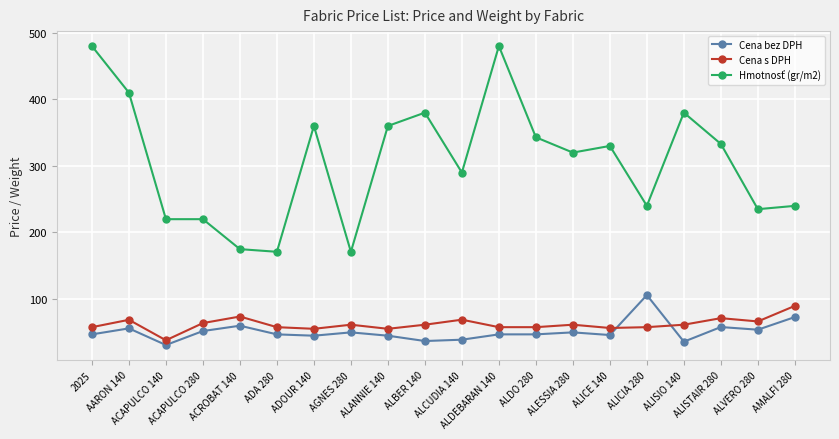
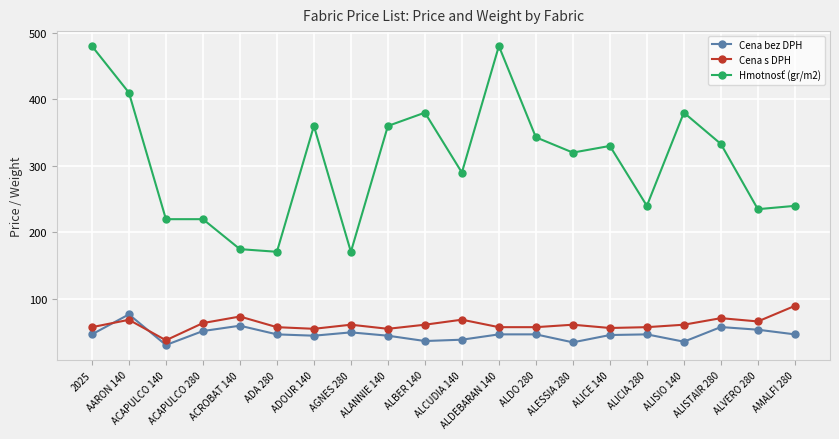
  {
    "Cena bez DPH": {
      "2025": 50,
-     "AARON 140": 60,
+     "AARON 140": 80,
      "ACAPULCO 140": 30,
      "ACAPULCO 280": 50,
      "ACROBAT 140": 60,
      "ADA 280": 50,
      "ADOUR 140": 50,
      "AGNES 280": 50,
      "ALANNIE 140": 50,
      "ALBER 140": 40,
      "ALCUDIA 140": 40,
      "ALDEBARAN 140": 50,
      "ALDO 280": 50,
-     "ALESSIA 280": 50,
+     "ALESSIA 280": 40,
      "ALICE 140": 50,
-     "ALICIA 280": 110,
+     "ALICIA 280": 50,
      "ALISIO 140": 40,
      "ALISTAIR 280": 60,
      "ALVERO 280": 50,
-     "AMALFI 280": 70
+     "AMALFI 280": 50
    },
    "Cena s DPH": {
      "2025": 60,
      "AARON 140": 70,
      "ACAPULCO 140": 40,
      "ACAPULCO 280": 60,
      "ACROBAT 140": 70,
      "ADA 280": 60,
      "ADOUR 140": 60,
      "AGNES 280": 60,
      "ALANNIE 140": 60,
      "ALBER 140": 60,
      "ALCUDIA 140": 70,
      "ALDEBARAN 140": 60,
      "ALDO 280": 60,
      "ALESSIA 280": 60,
      "ALICE 140": 60,
      "ALICIA 280": 60,
      "ALISIO 140": 60,
      "ALISTAIR 280": 70,
      "ALVERO 280": 70,
      "AMALFI 280": 90
    },
    "Hmotnosť (gr/m2)": {
      "2025": 480,
      "AARON 140": 410,
      "ACAPULCO 140": 220,
      "ACAPULCO 280": 220,
      "ACROBAT 140": 180,
      "ADA 280": 170,
      "ADOUR 140": 360,
      "AGNES 280": 170,
      "ALANNIE 140": 360,
      "ALBER 140": 380,
      "ALCUDIA 140": 290,
      "ALDEBARAN 140": 480,
      "ALDO 280": 340,
      "ALESSIA 280": 320,
      "ALICE 140": 330,
      "ALICIA 280": 240,
      "ALISIO 140": 380,
      "ALISTAIR 280": 330,
      "ALVERO 280": 240,
      "AMALFI 280": 240
    }
  }
